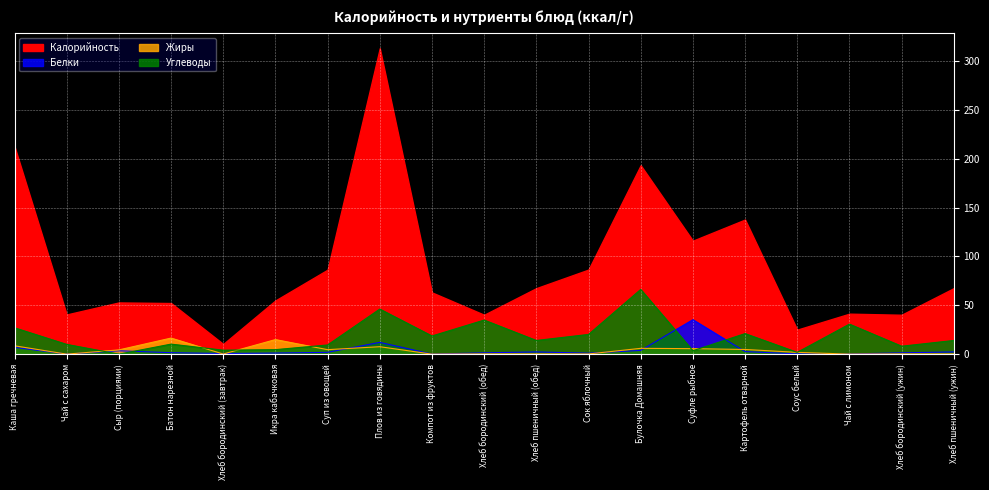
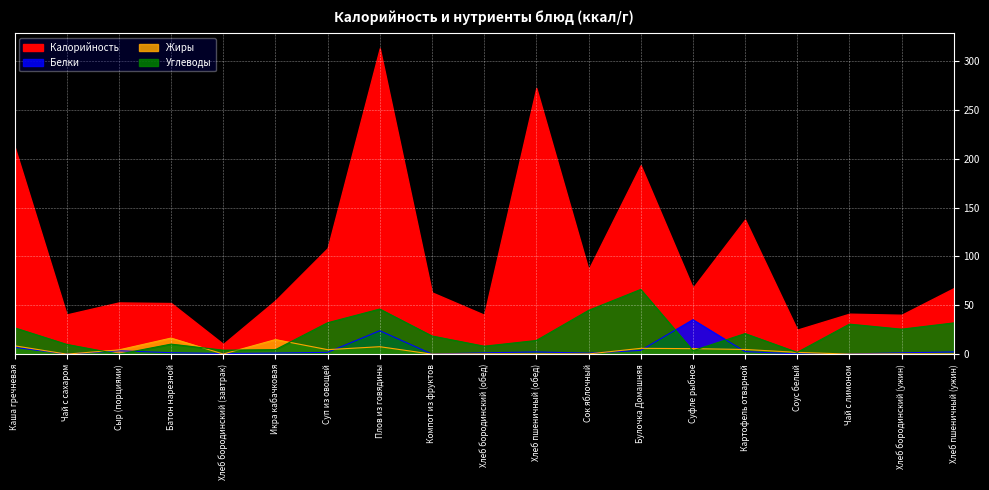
  {
    "Калорийность": {
      "Каша гречневая": 210,
      "Чай с сахаром": 40,
      "Сыр (порциями)": 50,
      "Батон нарезной": 50,
      "Хлеб бородинский (завтрак)": 10,
      "Икра кабачковая": 60,
-     "Суп из овощей": 90,
+     "Суп из овощей": 110,
      "Плов из говядины": 310,
      "Компот из фруктов": 60,
      "Хлеб бородинский (обед)": 40,
-     "Хлеб пшеничный (обед)": 70,
+     "Хлеб пшеничный (обед)": 270,
      "Сок яблочный": 90,
      "Булочка Домашняя": 190,
-     "Суфле рыбное": 120,
+     "Суфле рыбное": 70,
      "Картофель отварной": 140,
      "Соус белый": 30,
      "Чай с лимоном": 40,
      "Хлеб бородинский (ужин)": 40,
      "Хлеб пшеничный (ужин)": 70
    },
    "Белки": {
      "Батон нарезной": 0,
      "Икра кабачковая": 0,
      "Суп из овощей": 0,
-     "Плов из говядины": 10,
+     "Плов из говядины": 20,
      "Суфле рыбное": 40
    },
    "Жиры": {
      "Батон нарезной": 20,
      "Икра кабачковая": 10,
      "Суп из овощей": 0,
      "Плов из говядины": 10
    },
    "Углеводы": {
      "Каша гречневая": 30,
      "Чай с сахаром": 10,
      "Сыр (порциями)": 0,
      "Батон нарезной": 10,
      "Хлеб бородинский (завтрак)": 0,
      "Икра кабачковая": 0,
-     "Суп из овощей": 10,
+     "Суп из овощей": 30,
      "Плов из говядины": 50,
      "Компот из фруктов": 20,
-     "Хлеб бородинский (обед)": 30,
+     "Хлеб бородинский (обед)": 10,
      "Хлеб пшеничный (обед)": 10,
-     "Сок яблочный": 20,
+     "Сок яблочный": 40,
      "Булочка Домашняя": 70,
      "Картофель отварной": 20,
      "Чай с лимоном": 30,
-     "Хлеб бородинский (ужин)": 10,
-     "Хлеб пшеничный (ужин)": 10
+     "Хлеб бородинский (ужин)": 30,
+     "Хлеб пшеничный (ужин)": 30
    }
  }
